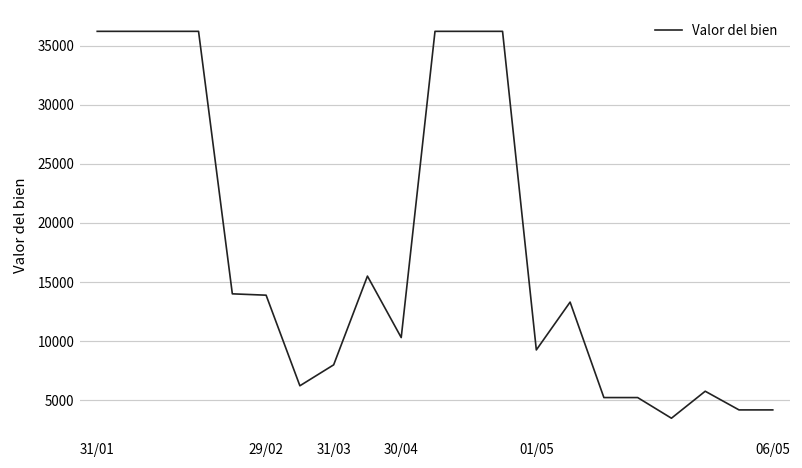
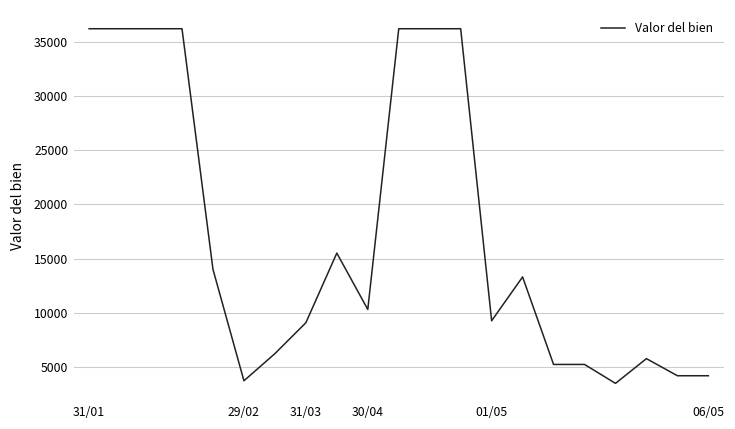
  {
    "31/01": 36000,
-   "29/02": 14000,
-   "31/03": 8000,
+   "29/02": 4000,
+   "31/03": 9000,
    "30/04": 10000,
    "01/05": 9000,
    "06/05": 4000
  }
